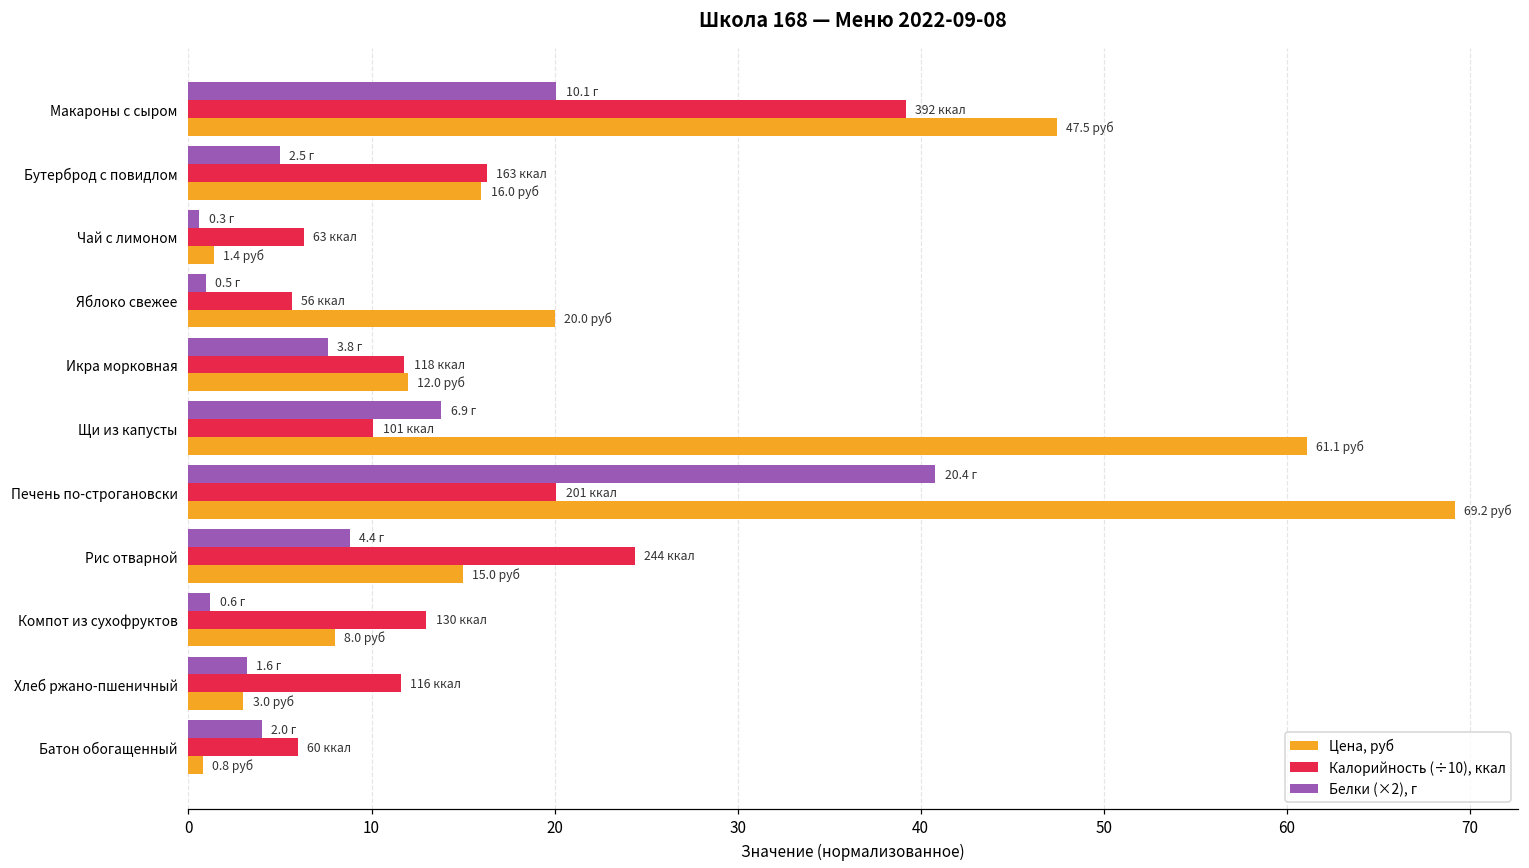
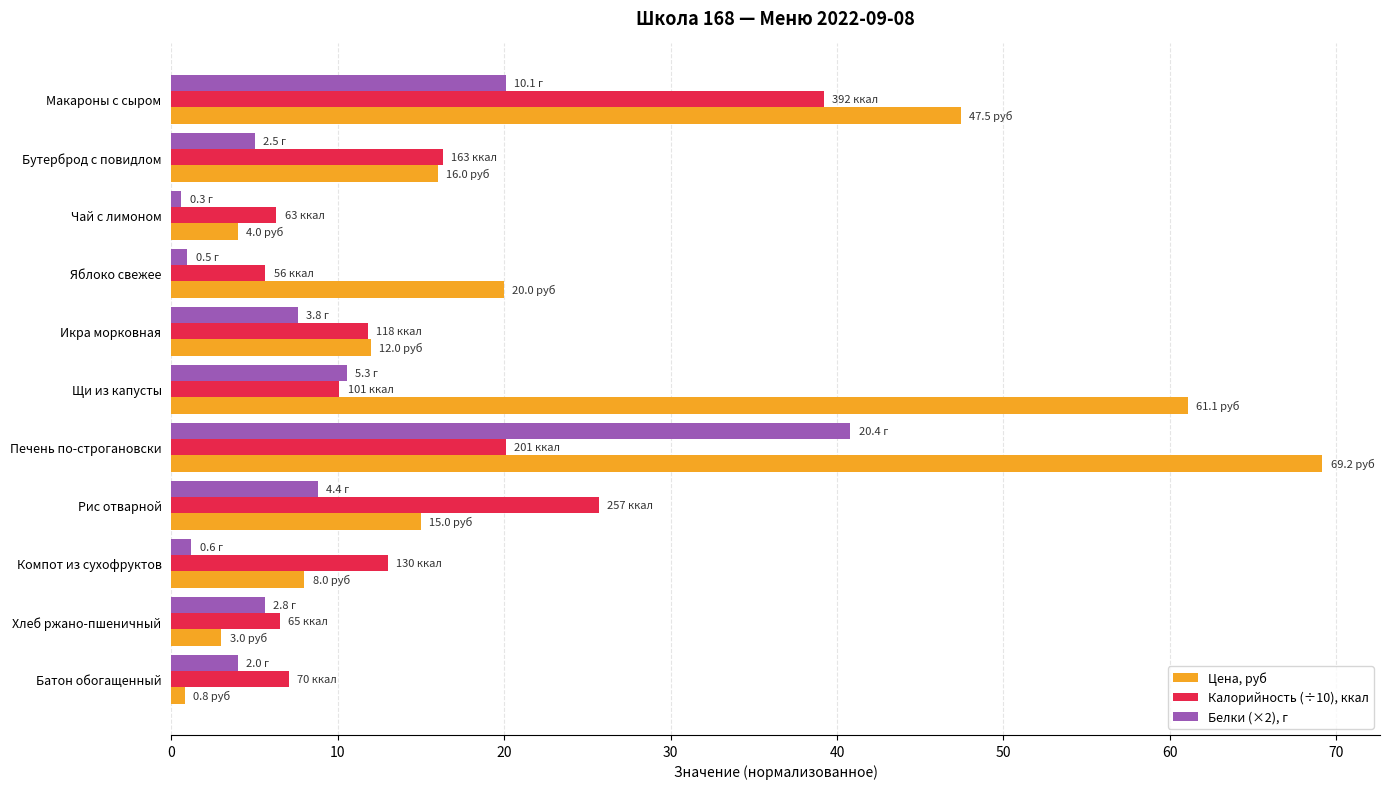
  {
    "Цена, руб": {
      "Макароны с сыром": 47.5,
      "Бутерброд с повидлом": 16.0,
-     "Чай с лимоном": 1.4,
+     "Чай с лимоном": 4.0,
      "Яблоко свежее": 20.0,
      "Икра морковная": 12.0,
      "Щи из капусты": 61.1,
      "Печень по-строгановски": 69.2,
      "Рис отварной": 15.0,
      "Компот из сухофруктов": 8.0,
      "Хлеб ржано-пшеничный": 3.0,
      "Батон обогащенный": 0.8
    },
    "Калорийность (÷10), ккал": {
-     "Рис отварной": 244,
-     "Хлеб ржано-пшеничный": 116,
-     "Батон обогащенный": 60
+     "Рис отварной": 257,
+     "Хлеб ржано-пшеничный": 65,
+     "Батон обогащенный": 70
    },
    "Белки (×2), г": {
-     "Щи из капусты": 6.9,
-     "Хлеб ржано-пшеничный": 1.6
+     "Щи из капусты": 5.3,
+     "Хлеб ржано-пшеничный": 2.8
    }
  }
